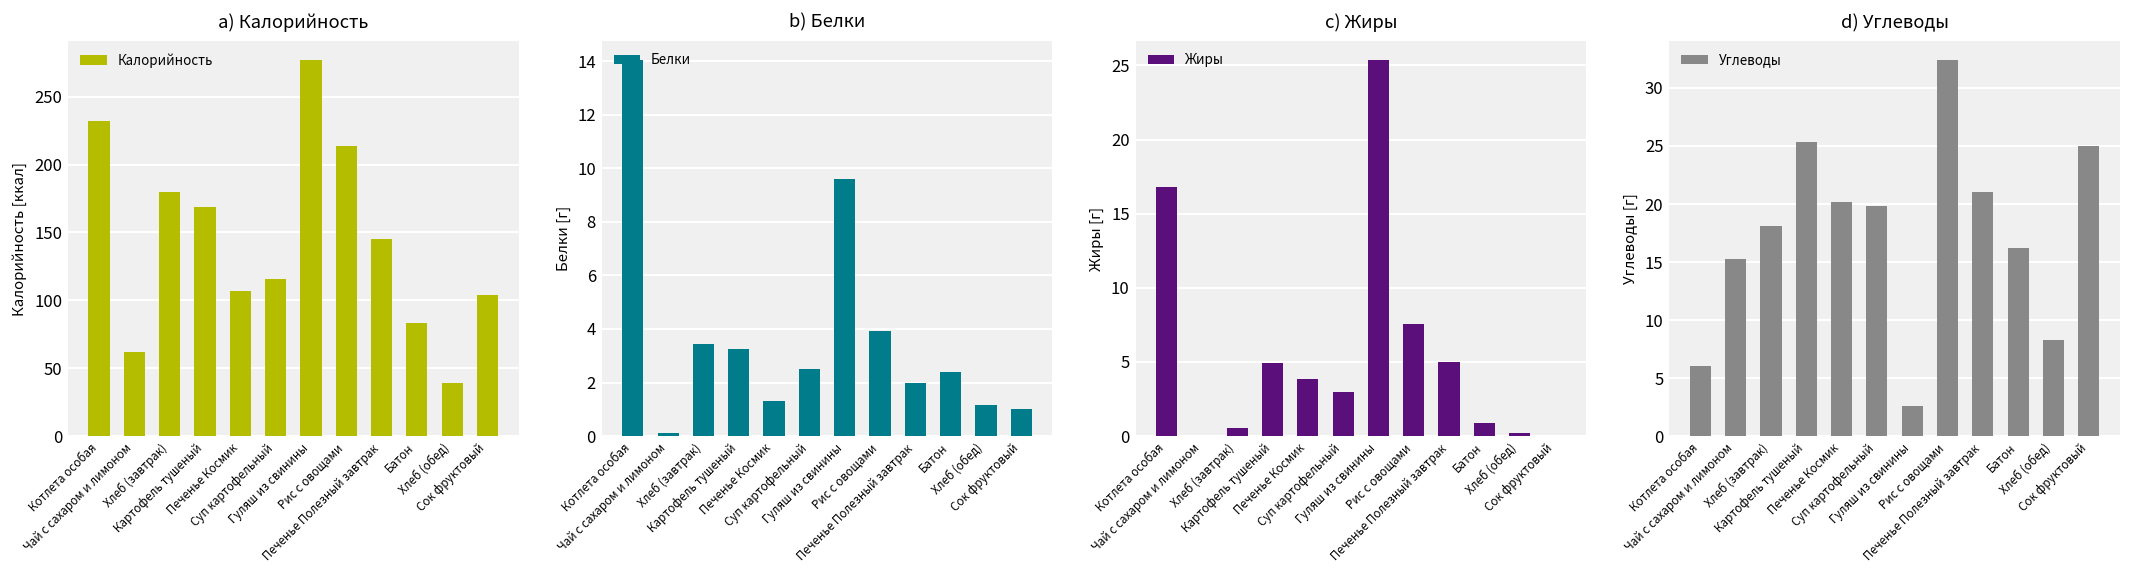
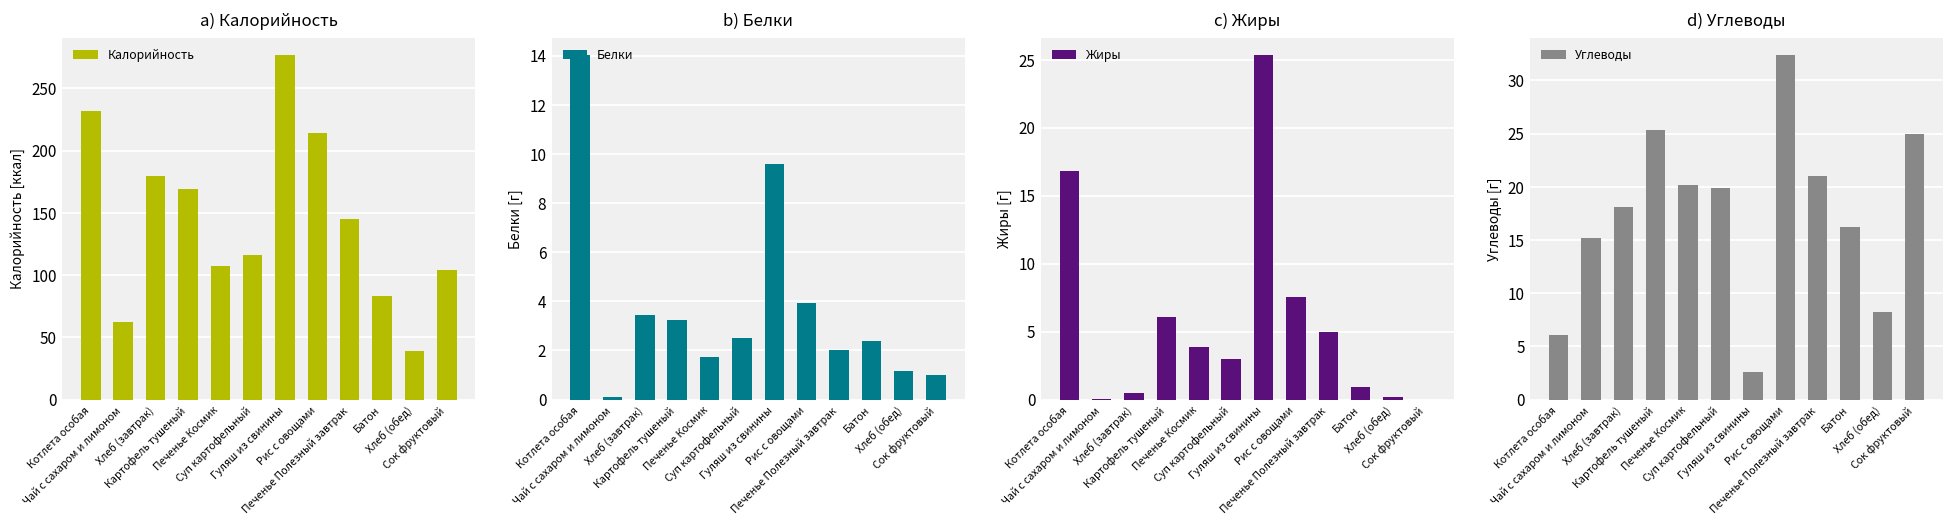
  {
    "a) Калорийность": {
      "Котлета особая": 232,
      "Чай с сахаром и лимоном": 62,
      "Хлеб (завтрак)": 180,
      "Картофель тушеный": 169,
      "Печенье Космик": 107,
      "Суп картофельный": 116,
      "Гуляш из свинины": 277,
      "Рис с овощами": 214,
      "Печенье Полезный завтрак": 145,
      "Батон": 83,
      "Хлеб (обед)": 39,
      "Сок фруктовый": 104
    },
    "b) Белки": {
      "Котлета особая": 14.0,
      "Хлеб (завтрак)": 3.4,
      "Картофель тушеный": 3.2,
-     "Печенье Космик": 1.3,
+     "Печенье Космик": 1.7,
      "Суп картофельный": 2.5,
      "Гуляш из свинины": 9.6,
      "Рис с овощами": 3.9,
      "Печенье Полезный завтрак": 2.0,
      "Батон": 2.4,
      "Хлеб (обед)": 1.2,
      "Сок фруктовый": 1.0
    },
    "c) Жиры": {
      "Котлета особая": 16.8,
      "Хлеб (завтрак)": 0.5,
-     "Картофель тушеный": 4.9,
+     "Картофель тушеный": 6.1,
      "Печенье Космик": 3.8,
      "Суп картофельный": 3.0,
      "Гуляш из свинины": 25.4,
      "Рис с овощами": 7.6,
      "Печенье Полезный завтрак": 5.0,
      "Батон": 0.9,
      "Сок фруктовый": 0.0
    },
    "d) Углеводы": {
      "Котлета особая": 6,
      "Чай с сахаром и лимоном": 15,
      "Хлеб (завтрак)": 18,
      "Картофель тушеный": 25,
      "Печенье Космик": 20,
      "Суп картофельный": 20,
      "Гуляш из свинины": 3,
      "Рис с овощами": 32,
      "Печенье Полезный завтрак": 21,
      "Батон": 16,
      "Хлеб (обед)": 8,
      "Сок фруктовый": 25
    }
  }
